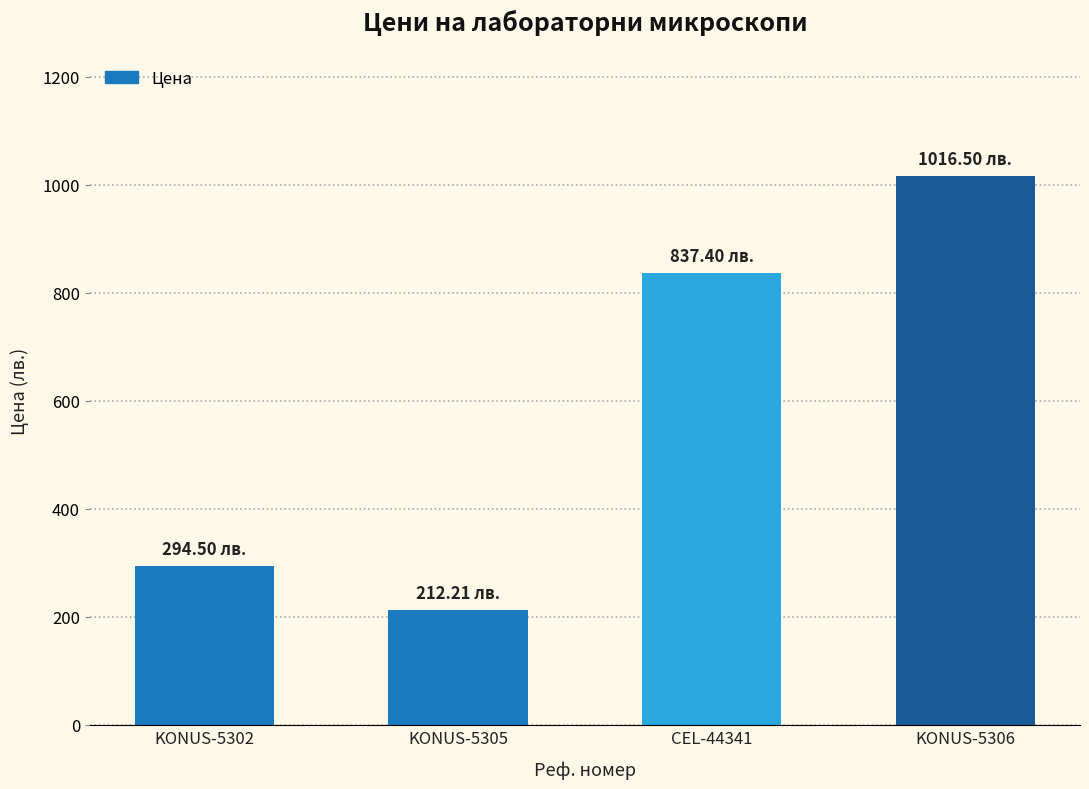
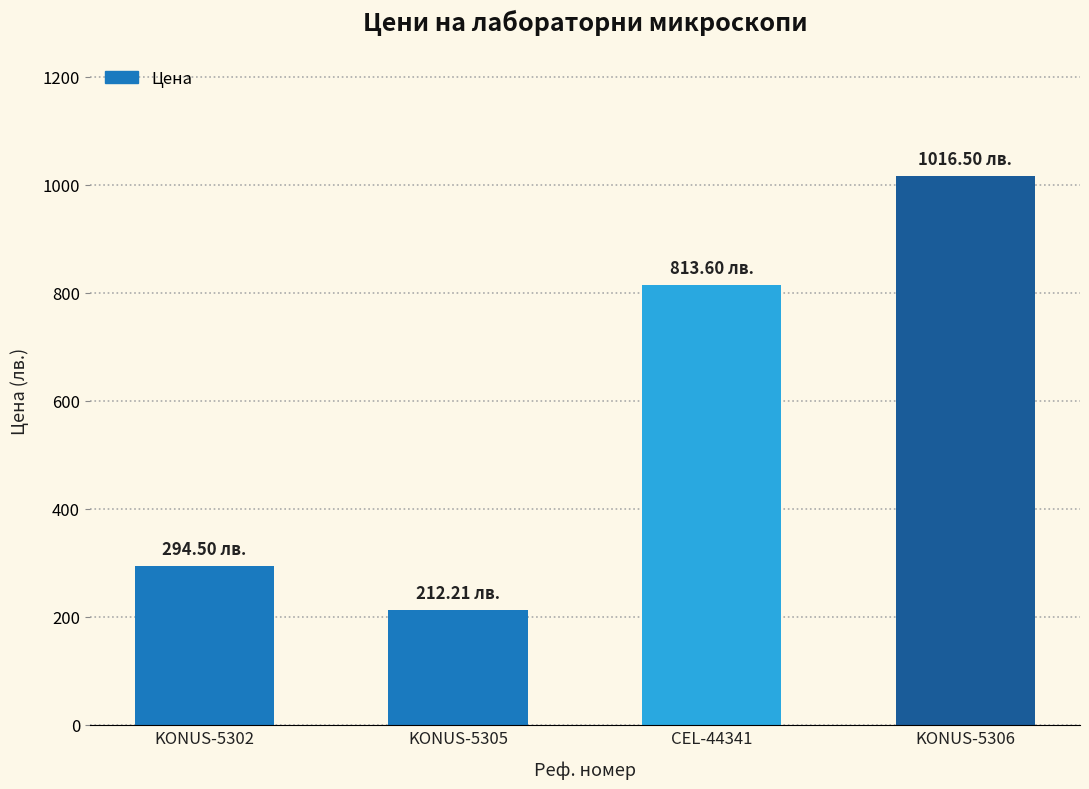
  {
    "KONUS-5302": 294.50,
    "KONUS-5305": 212.21,
-   "CEL-44341": 837.40,
+   "CEL-44341": 813.60,
    "KONUS-5306": 1016.50
  }
